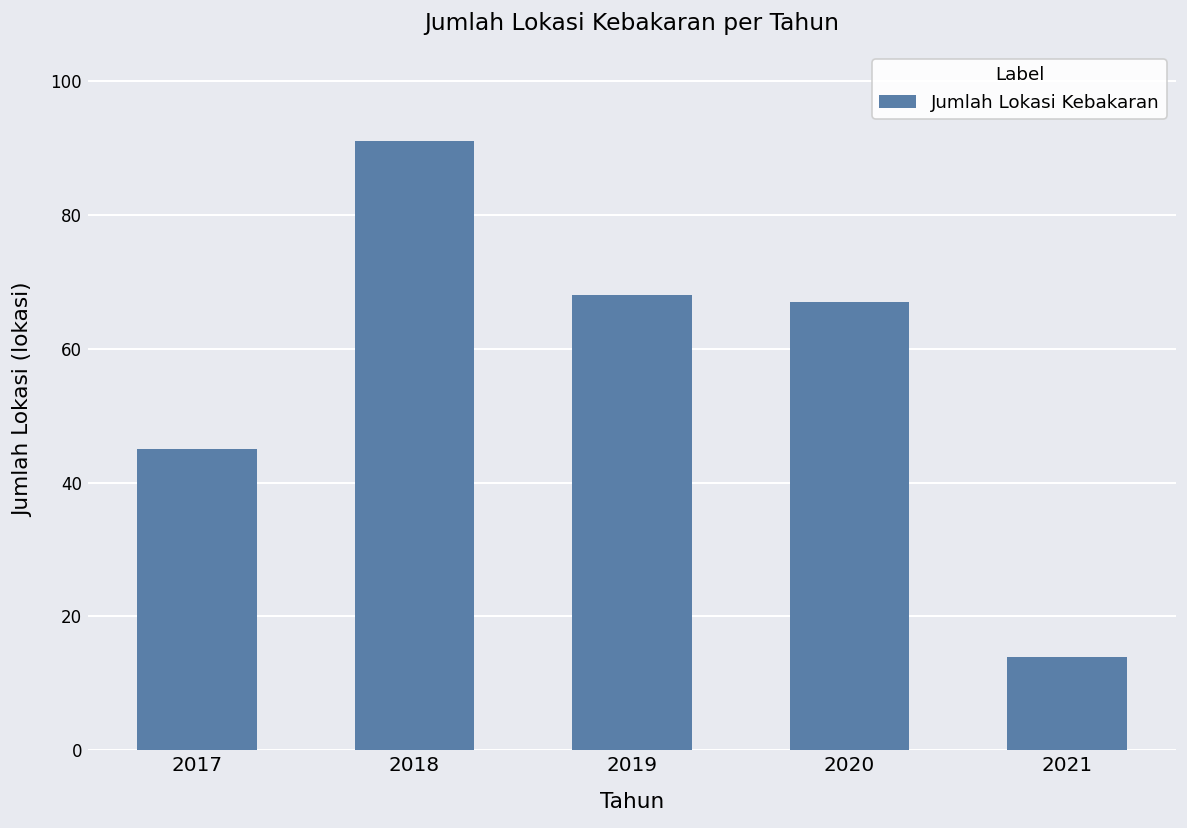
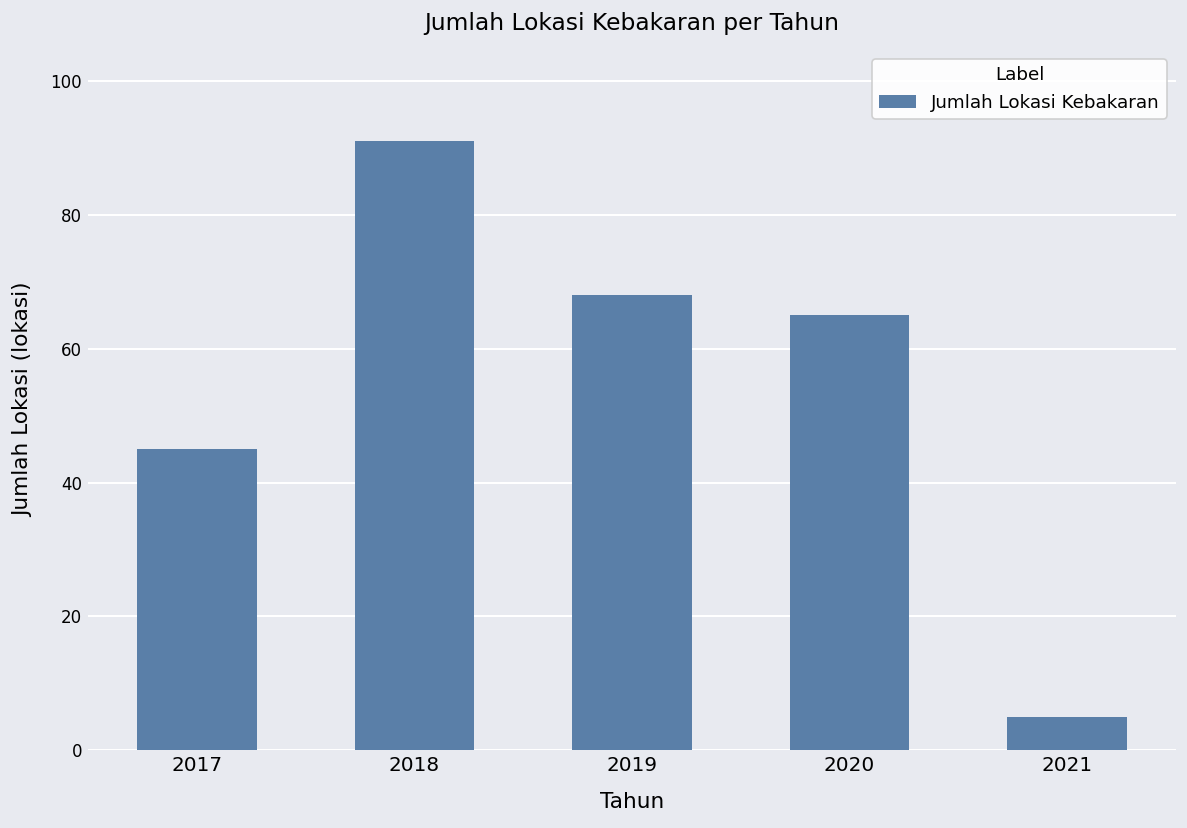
  {
    "2017": 45,
    "2018": 91,
    "2019": 68,
-   "2020": 67,
-   "2021": 14
+   "2020": 65,
+   "2021": 5
  }
